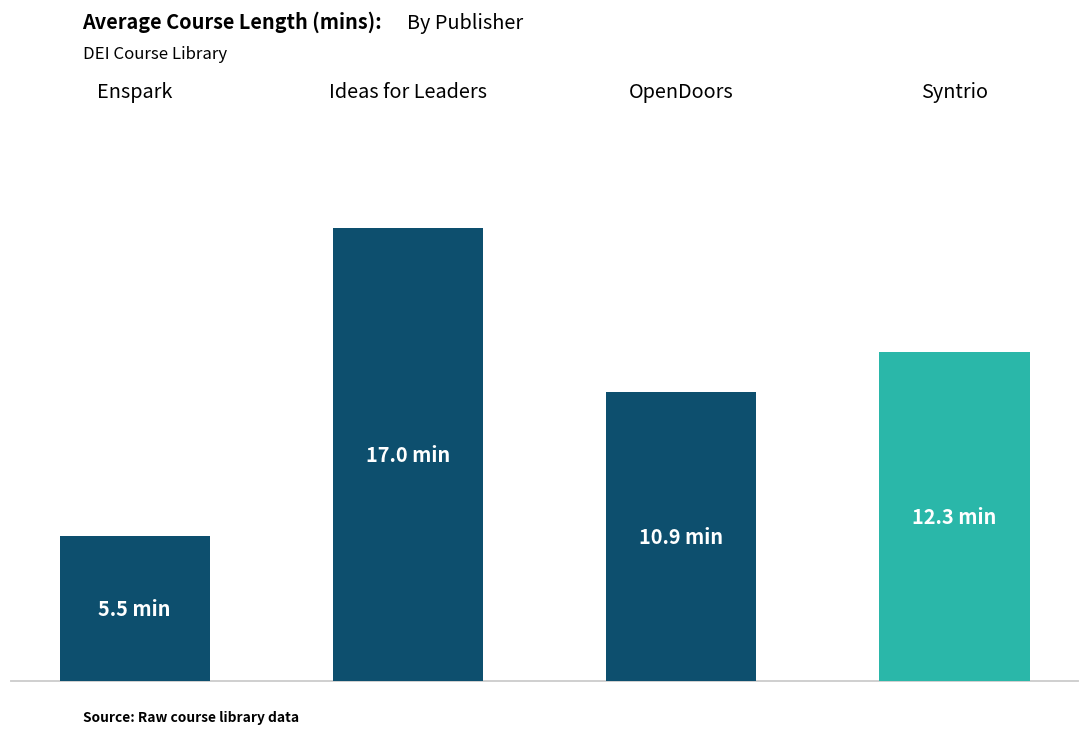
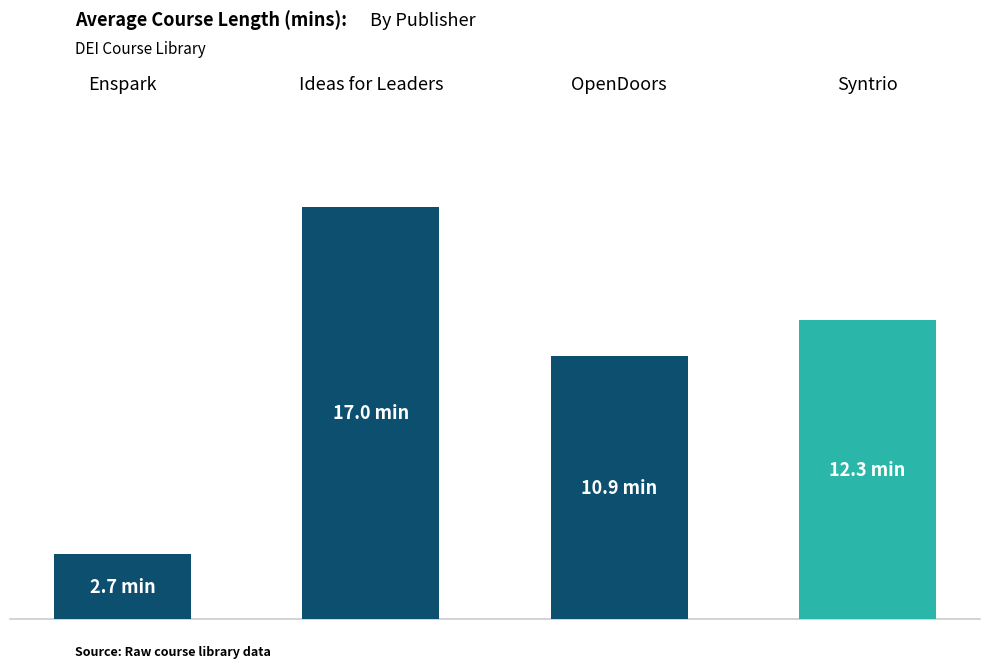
  {
-   "Enspark": 5.5,
+   "Enspark": 2.7,
    "Ideas for Leaders": 17.0,
    "OpenDoors": 10.9,
    "Syntrio": 12.3
  }
